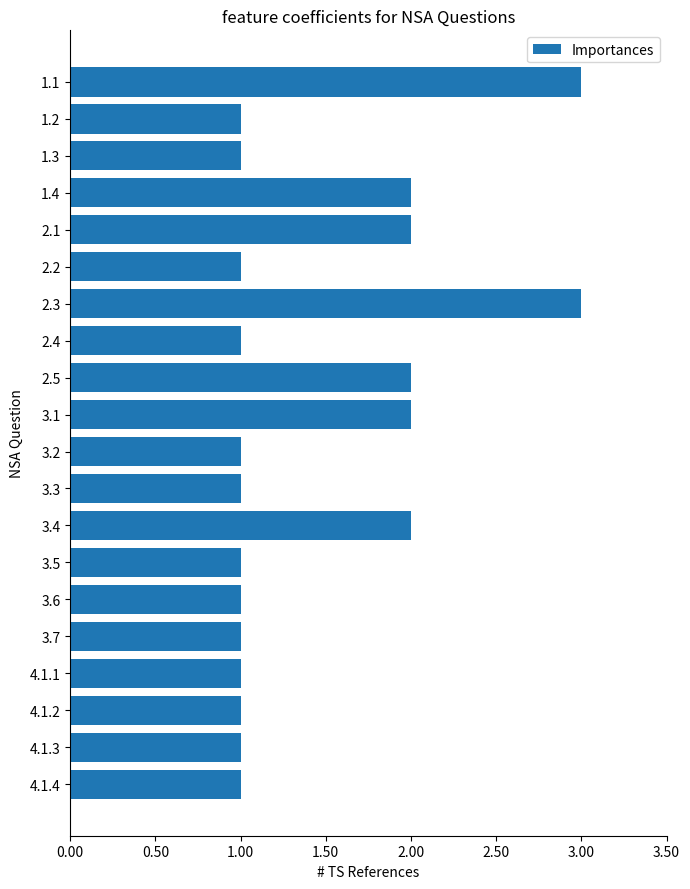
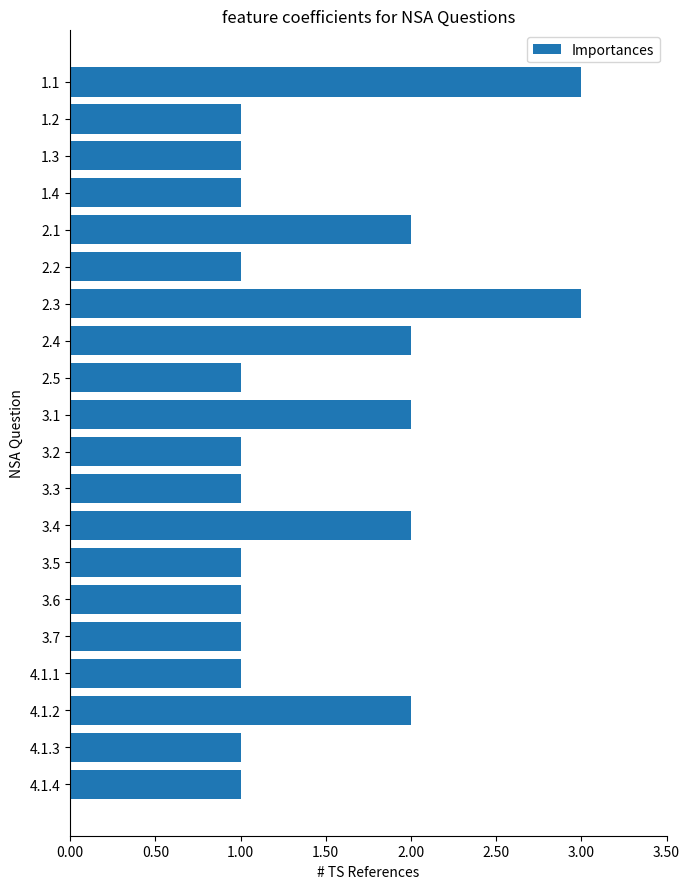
  {
    "1.1": 3,
    "1.2": 1,
    "1.3": 1,
-   "1.4": 2,
+   "1.4": 1,
    "2.1": 2,
    "2.2": 1,
    "2.3": 3,
-   "2.4": 1,
-   "2.5": 2,
+   "2.4": 2,
+   "2.5": 1,
    "3.1": 2,
    "3.2": 1,
    "3.3": 1,
    "3.4": 2,
    "3.5": 1,
    "3.6": 1,
    "3.7": 1,
    "4.1.1": 1,
-   "4.1.2": 1,
+   "4.1.2": 2,
    "4.1.3": 1,
    "4.1.4": 1
  }
